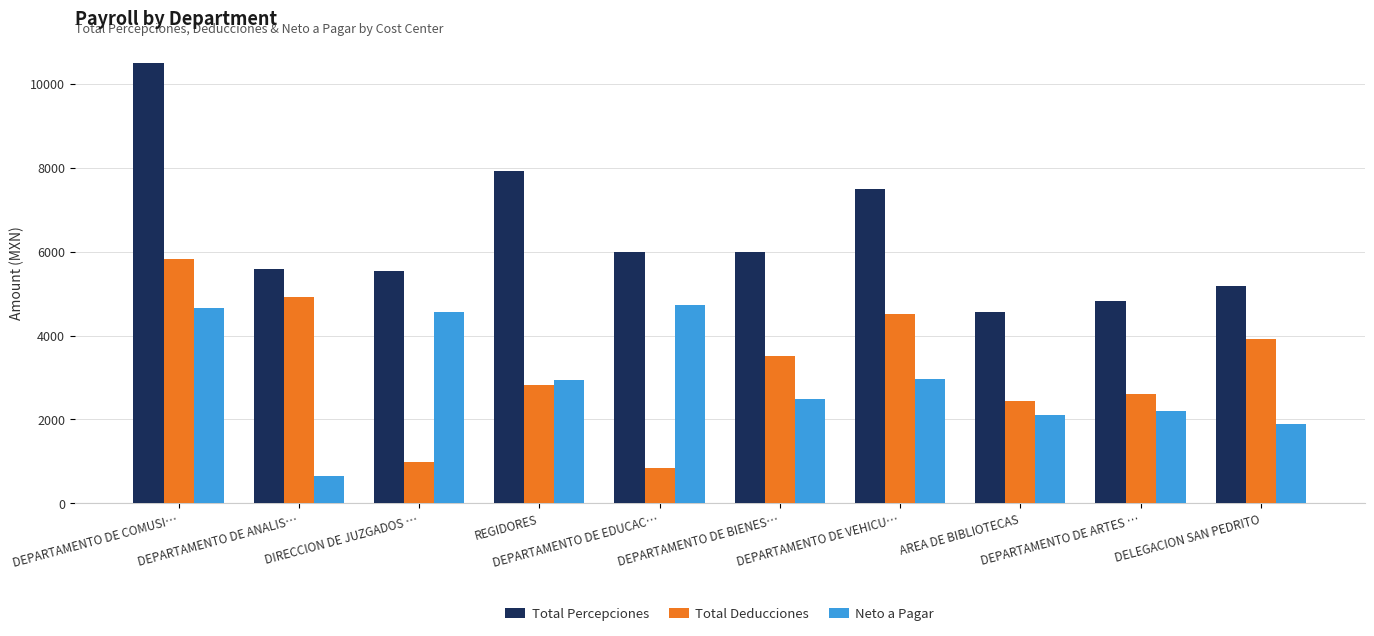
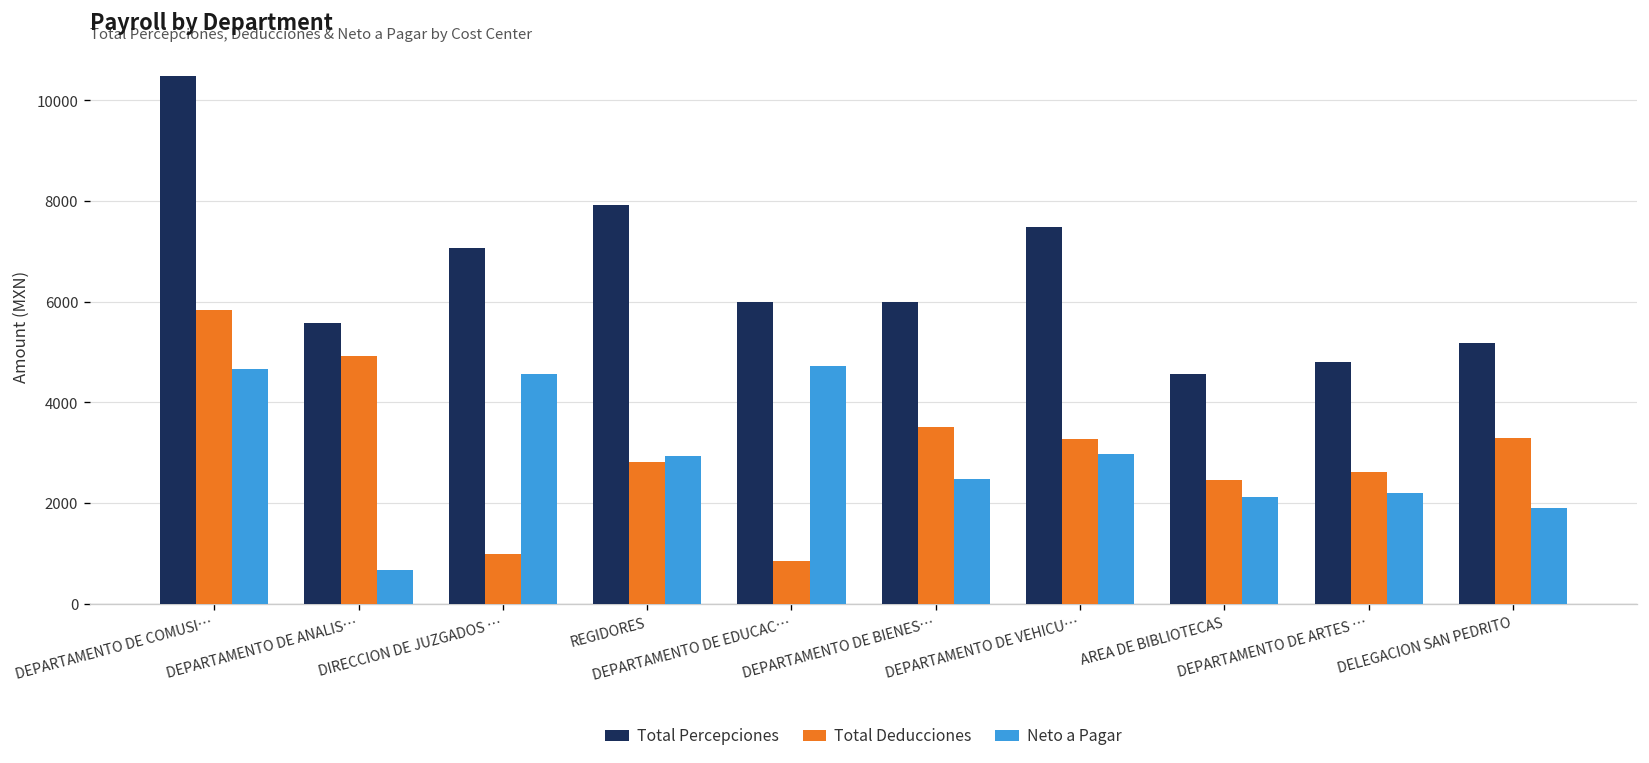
  {
    "Total Percepciones": {
      "DEPARTAMENTO DE COMUSI…": 10500,
      "DEPARTAMENTO DE ANALIS…": 5600,
-     "DIRECCION DE JUZGADOS …": 5500,
+     "DIRECCION DE JUZGADOS …": 7100,
      "REGIDORES": 7900,
      "DEPARTAMENTO DE EDUCAC…": 6000,
      "DEPARTAMENTO DE BIENES…": 6000,
      "DEPARTAMENTO DE VEHICU…": 7500,
      "AREA DE BIBLIOTECAS": 4600,
      "DEPARTAMENTO DE ARTES …": 4800,
      "DELEGACION SAN PEDRITO": 5200
    },
    "Total Deducciones": {
      "DEPARTAMENTO DE COMUSI…": 5800,
      "DEPARTAMENTO DE ANALIS…": 4900,
      "DIRECCION DE JUZGADOS …": 1000,
      "REGIDORES": 2800,
      "DEPARTAMENTO DE EDUCAC…": 900,
      "DEPARTAMENTO DE BIENES…": 3500,
-     "DEPARTAMENTO DE VEHICU…": 4500,
+     "DEPARTAMENTO DE VEHICU…": 3300,
      "AREA DE BIBLIOTECAS": 2400,
      "DEPARTAMENTO DE ARTES …": 2600,
-     "DELEGACION SAN PEDRITO": 3900
+     "DELEGACION SAN PEDRITO": 3300
    },
    "Neto a Pagar": {
      "DEPARTAMENTO DE COMUSI…": 4700,
      "DEPARTAMENTO DE ANALIS…": 700,
      "DIRECCION DE JUZGADOS …": 4600,
      "REGIDORES": 2900,
      "DEPARTAMENTO DE EDUCAC…": 4700,
      "DEPARTAMENTO DE BIENES…": 2500,
      "DEPARTAMENTO DE VEHICU…": 3000,
      "AREA DE BIBLIOTECAS": 2100,
      "DEPARTAMENTO DE ARTES …": 2200,
      "DELEGACION SAN PEDRITO": 1900
    }
  }
